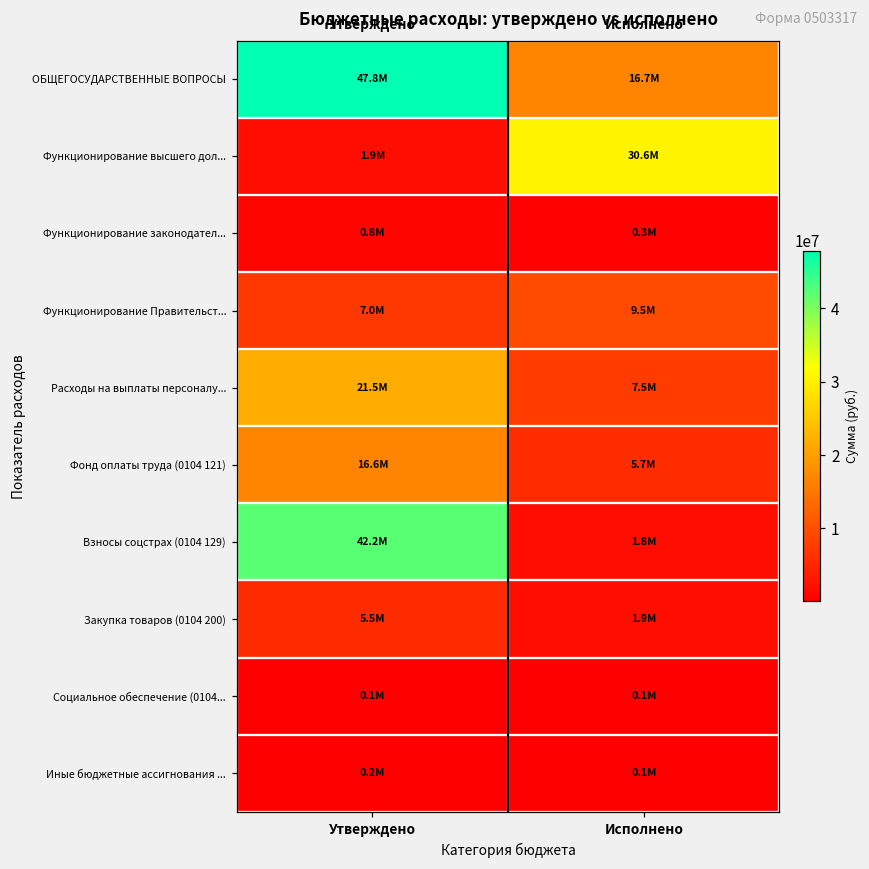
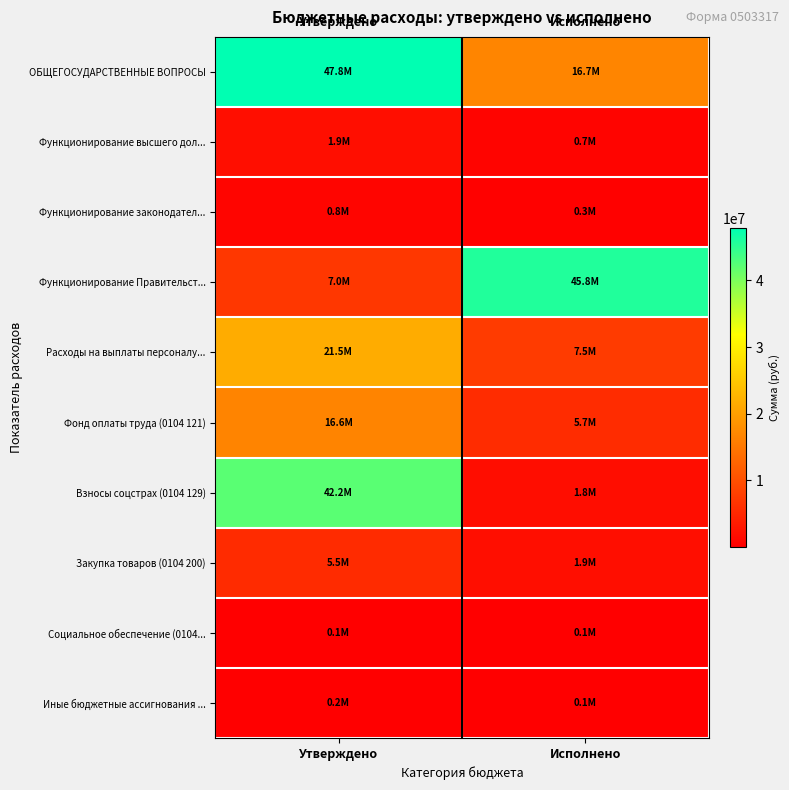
  {
    "ОБЩЕГОСУДАРСТВЕННЫЕ ВОПРОСЫ": {
      "Утверждено": "47.8M",
      "Исполнено": "16.7M"
    },
    "Функционирование высшего дол...": {
      "Утверждено": "1.9M",
-     "Исполнено": "30.6M"
+     "Исполнено": "0.7M"
    },
    "Функционирование законодател...": {
      "Утверждено": "0.8M",
      "Исполнено": "0.3M"
    },
    "Функционирование Правительст...": {
      "Утверждено": "7.0M",
-     "Исполнено": "9.5M"
+     "Исполнено": "45.8M"
    },
    "Расходы на выплаты персоналу...": {
      "Утверждено": "21.5M",
      "Исполнено": "7.5M"
    },
    "Фонд оплаты труда (0104 121)": {
      "Утверждено": "16.6M",
      "Исполнено": "5.7M"
    },
    "Взносы соцстрах (0104 129)": {
      "Утверждено": "42.2M",
      "Исполнено": "1.8M"
    },
    "Закупка товаров (0104 200)": {
      "Утверждено": "5.5M",
      "Исполнено": "1.9M"
    },
    "Социальное обеспечение (0104...": {
      "Утверждено": "0.1M",
      "Исполнено": "0.1M"
    },
    "Иные бюджетные ассигнования ...": {
      "Утверждено": "0.2M",
      "Исполнено": "0.1M"
    }
  }
